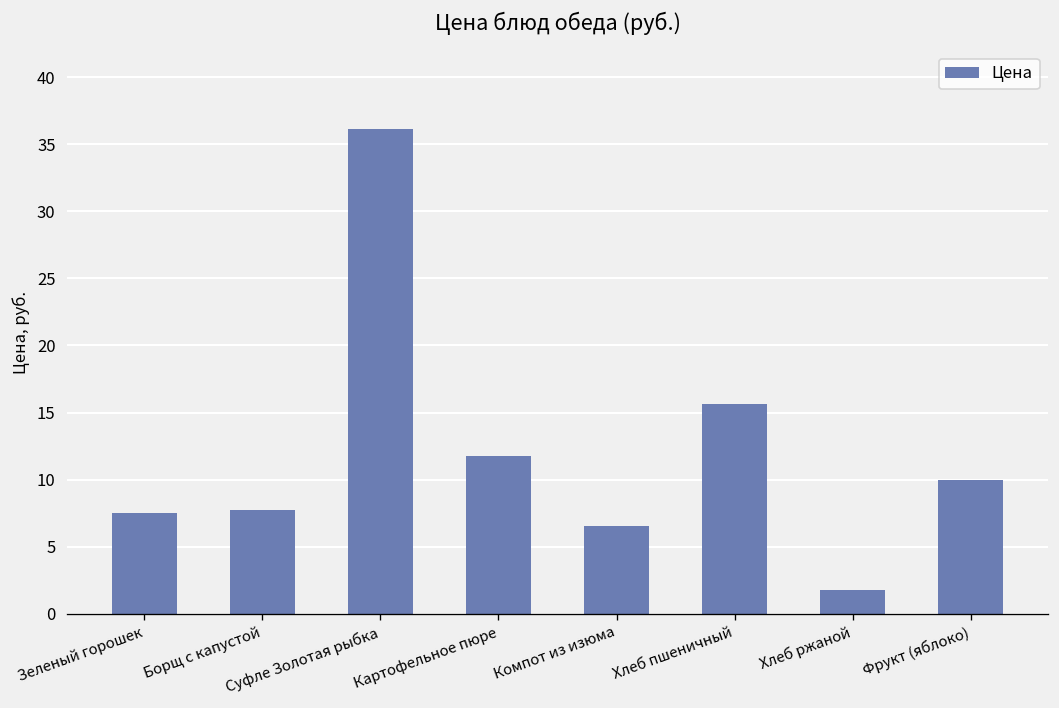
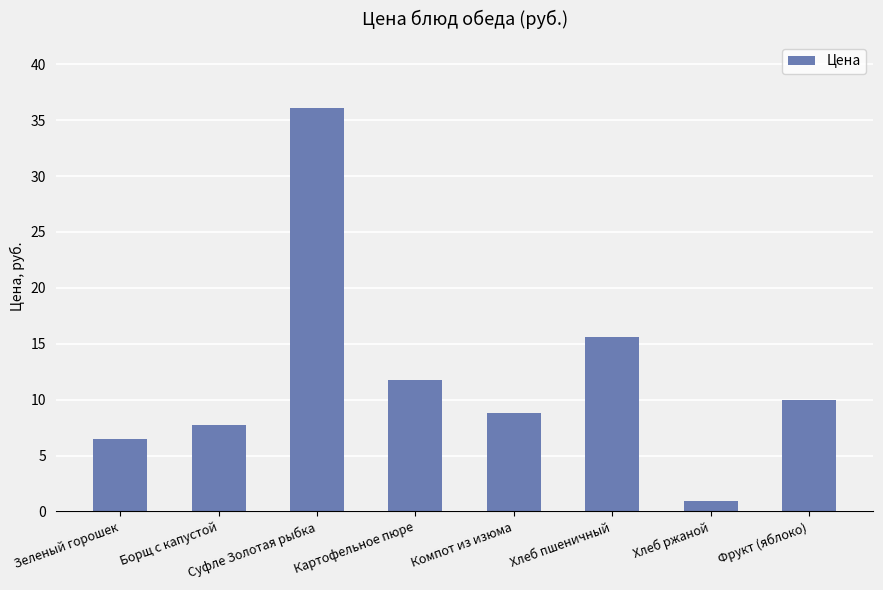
  {
-   "Зеленый горошек": 7.5,
+   "Зеленый горошек": 6.5,
    "Борщ с капустой": 7.7,
    "Суфле Золотая рыбка": 36.1,
    "Картофельное пюре": 11.8,
-   "Компот из изюма": 6.6,
+   "Компот из изюма": 8.8,
    "Хлеб пшеничный": 15.6,
-   "Хлеб ржаной": 1.8,
+   "Хлеб ржаной": 1.0,
    "Фрукт (яблоко)": 10.0
  }
